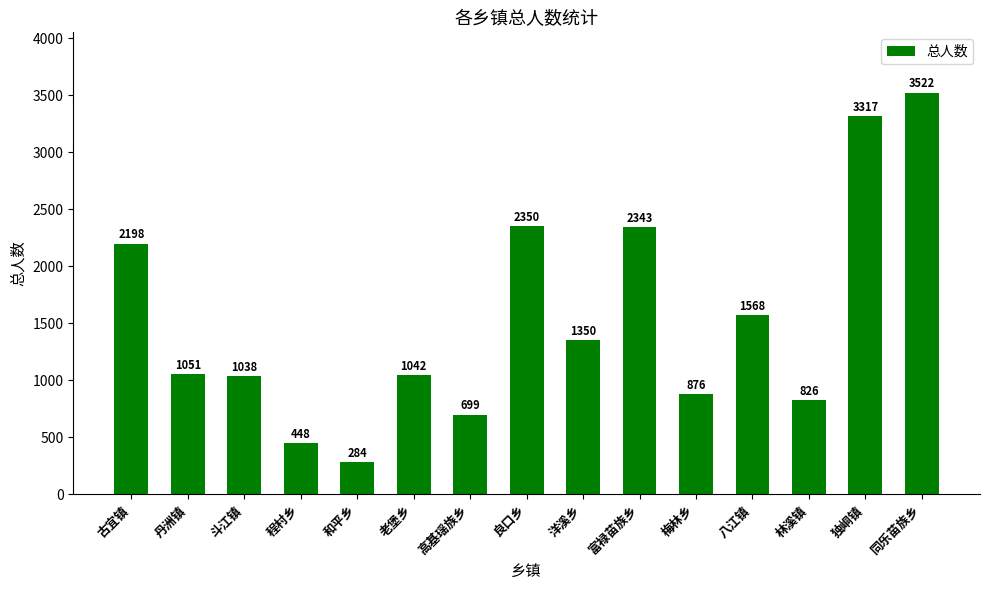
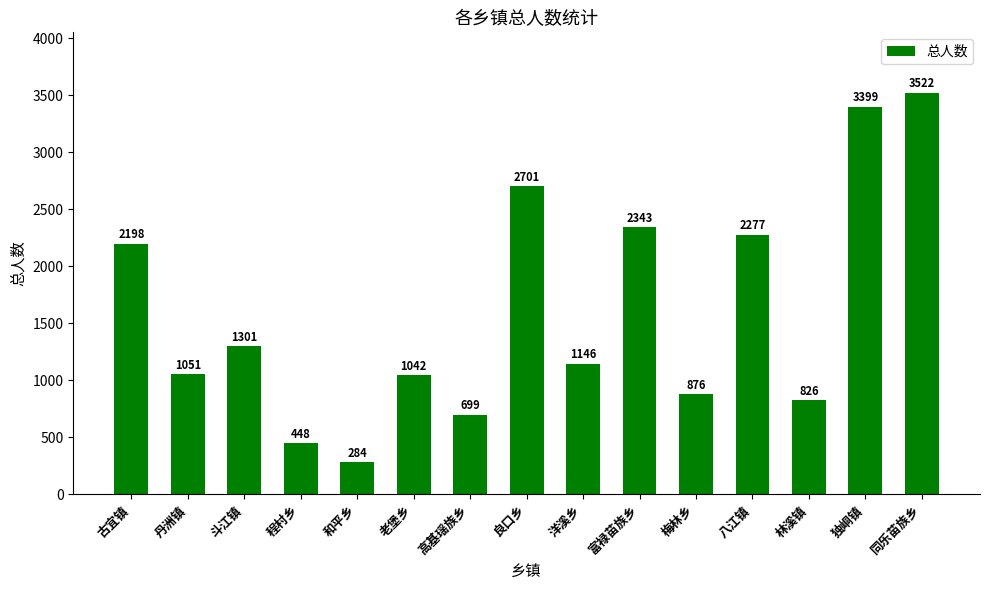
  {
    "古宜镇": 2198,
    "丹洲镇": 1051,
-   "斗江镇": 1038,
+   "斗江镇": 1301,
    "程村乡": 448,
    "和平乡": 284,
    "老堡乡": 1042,
    "高基瑶族乡": 699,
-   "良口乡": 2350,
-   "洋溪乡": 1350,
+   "良口乡": 2701,
+   "洋溪乡": 1146,
    "富禄苗族乡": 2343,
    "梅林乡": 876,
-   "八江镇": 1568,
+   "八江镇": 2277,
    "林溪镇": 826,
-   "独峒镇": 3317,
+   "独峒镇": 3399,
    "同乐苗族乡": 3522
  }
